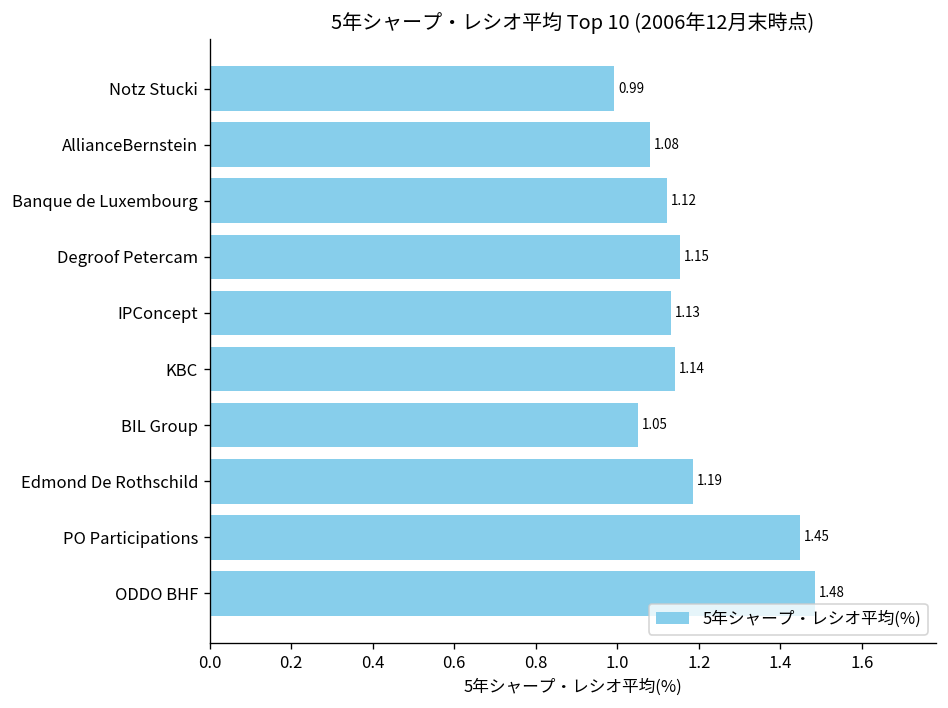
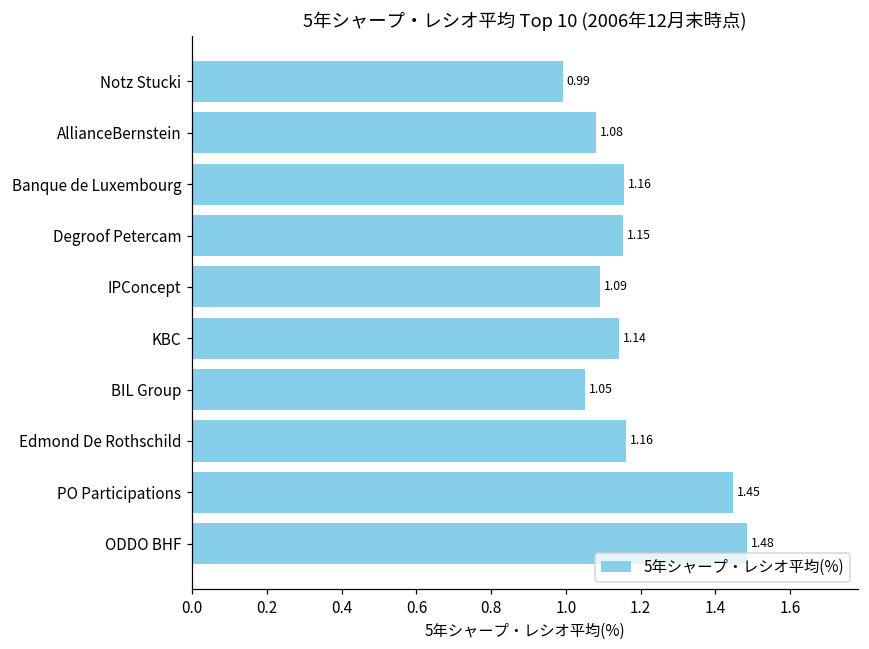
  {
    "Notz Stucki": 0.99,
    "AllianceBernstein": 1.08,
-   "Banque de Luxembourg": 1.12,
+   "Banque de Luxembourg": 1.16,
    "Degroof Petercam": 1.15,
-   "IPConcept": 1.13,
+   "IPConcept": 1.09,
    "KBC": 1.14,
    "BIL Group": 1.05,
-   "Edmond De Rothschild": 1.19,
+   "Edmond De Rothschild": 1.16,
    "PO Participations": 1.45,
    "ODDO BHF": 1.48
  }
